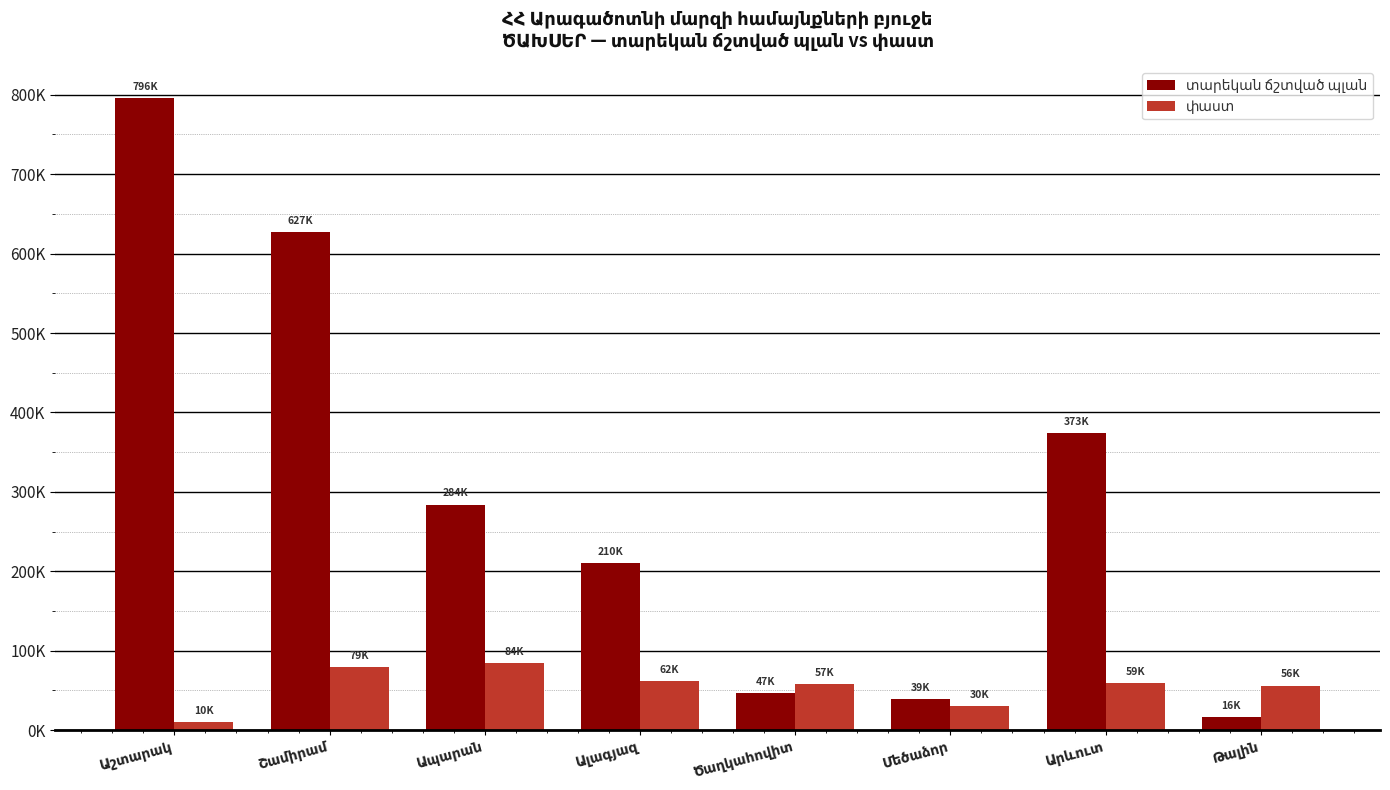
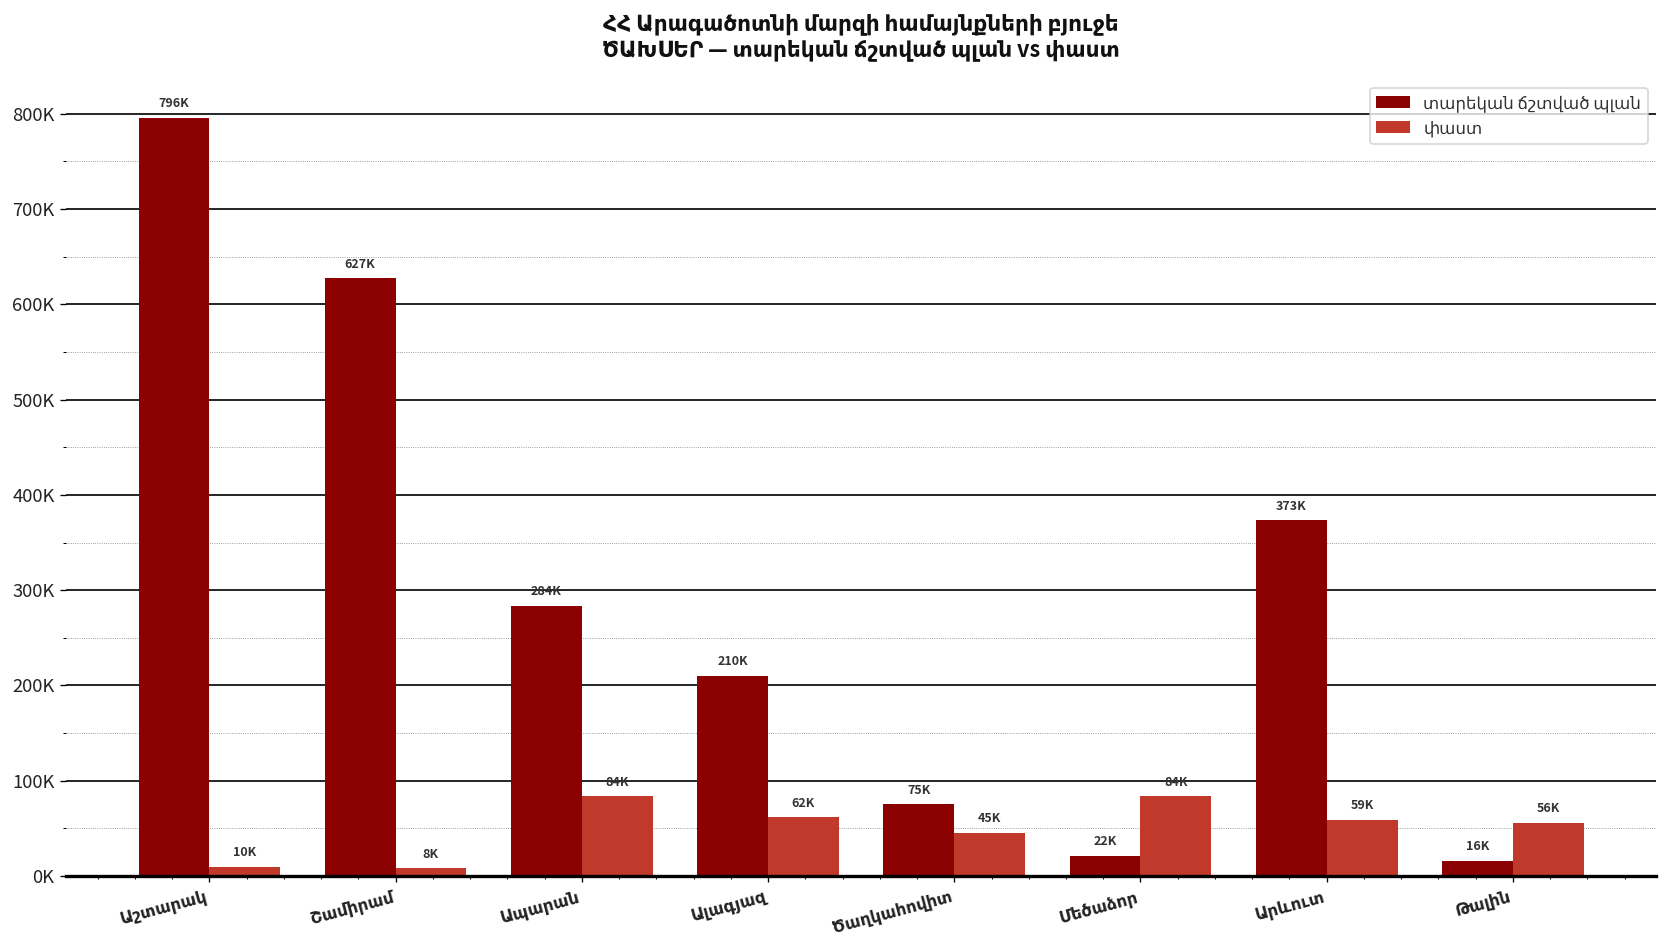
  {
    "տարեկան ճշտված պլան": {
      "Աշտարակ": "796K",
      "Շամիրամ": "627K",
      "Ապարան": "284K",
      "Ալագյազ": "210K",
-     "Ծաղկահովիտ": "47K",
-     "Մեծաձոր": "39K",
+     "Ծաղկահովիտ": "75K",
+     "Մեծաձոր": "22K",
      "Արևուտ": "373K",
      "Թալին": "16K"
    },
    "փաստ": {
      "Աշտարակ": "10K",
-     "Շամիրամ": "79K",
+     "Շամիրամ": "8K",
      "Ապարան": "84K",
      "Ալագյազ": "62K",
-     "Ծաղկահովիտ": "57K",
-     "Մեծաձոր": "30K",
+     "Ծաղկահովիտ": "45K",
+     "Մեծաձոր": "84K",
      "Արևուտ": "59K",
      "Թալին": "56K"
    }
  }
